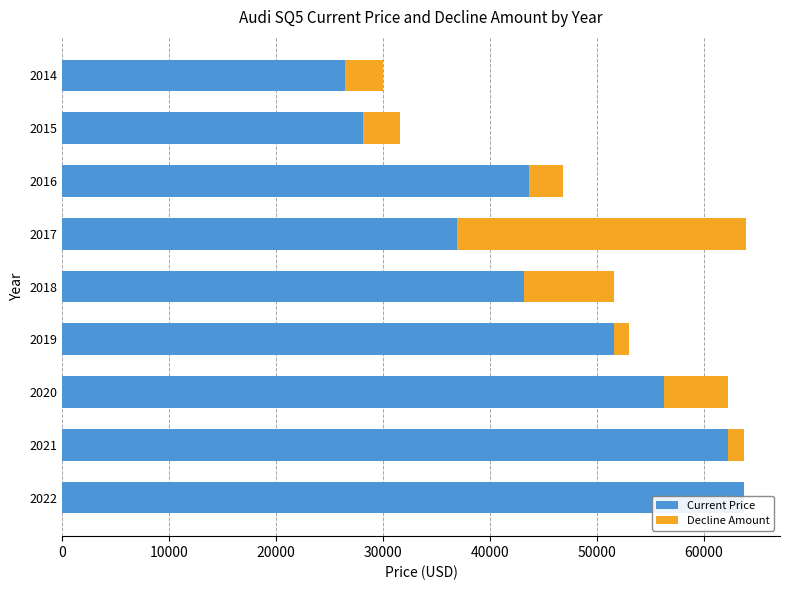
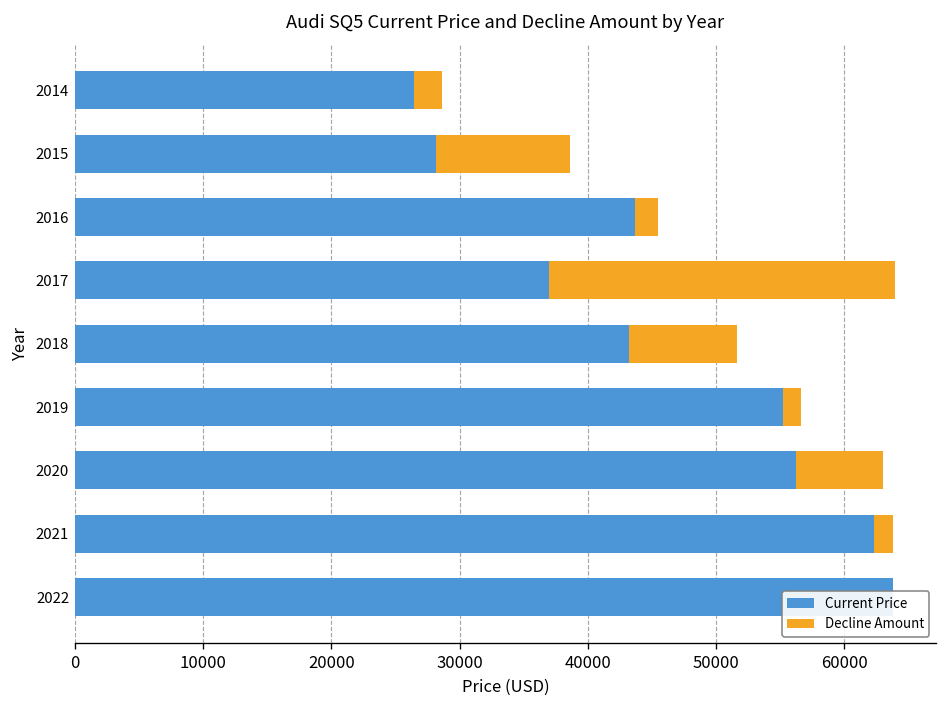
  {
    "Current Price": {
      "2014": 26400,
      "2015": 28100,
      "2016": 43600,
      "2017": 37000,
      "2018": 43200,
-     "2019": 51600,
+     "2019": 55200,
      "2020": 56300,
      "2021": 62300
    },
    "Decline Amount": {
-     "2014": 3600,
-     "2015": 3400,
-     "2016": 3200,
+     "2014": 2200,
+     "2015": 10500,
+     "2016": 1800,
      "2017": 27000,
      "2018": 8400,
      "2019": 1400,
-     "2020": 6000,
+     "2020": 6700,
      "2021": 1500
    }
  }
